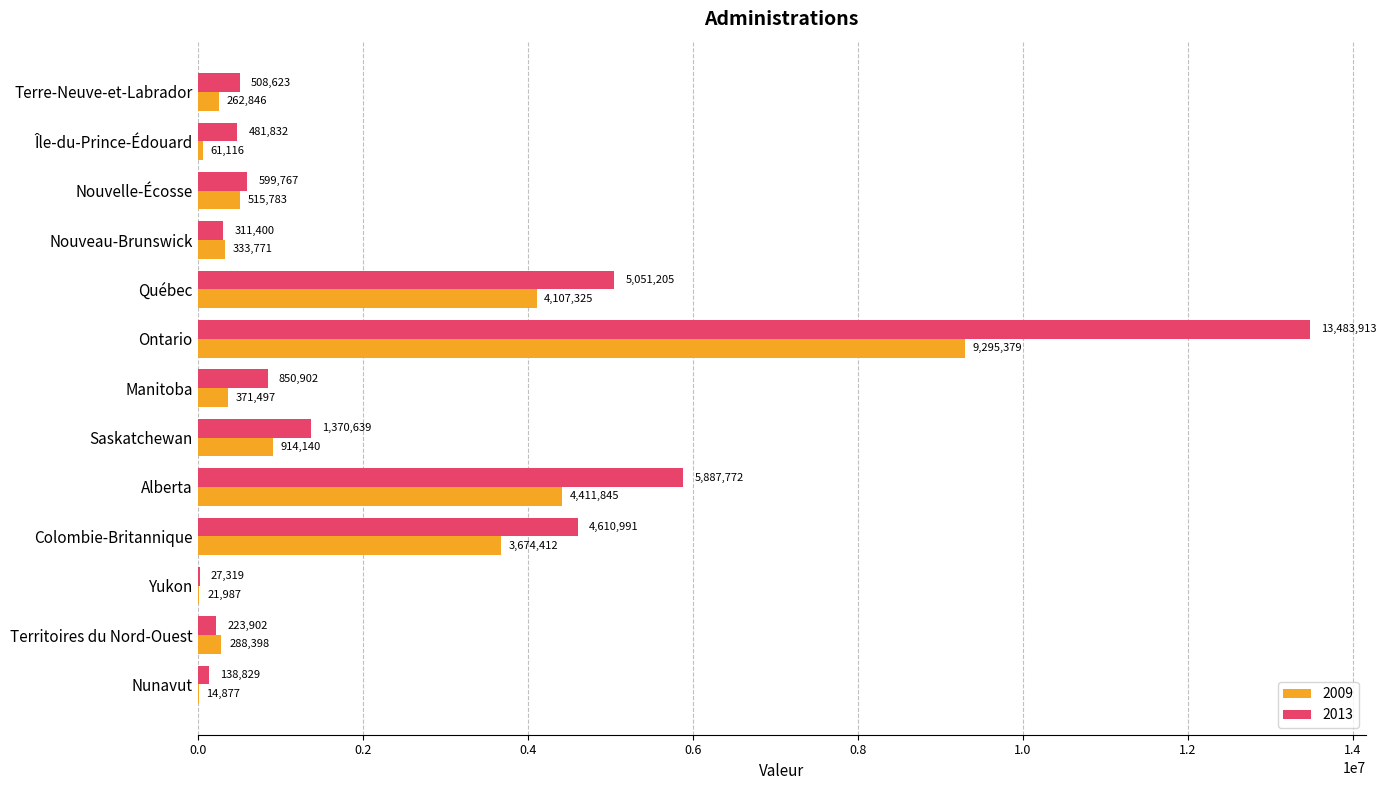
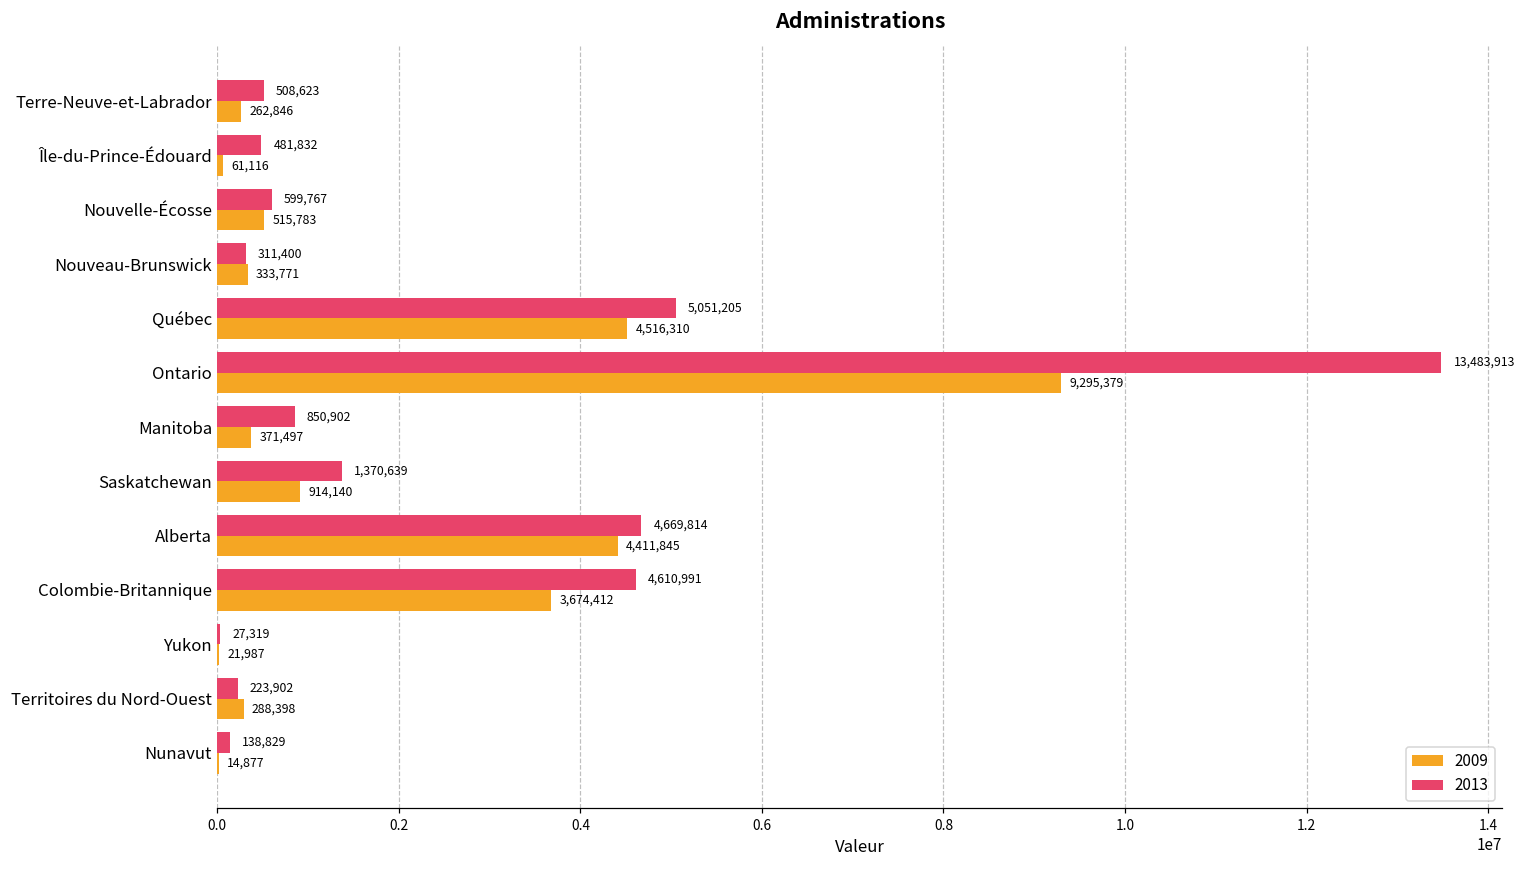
  {
    "2009": {
      "Terre-Neuve-et-Labrador": "262,846",
      "Île-du-Prince-Édouard": "61,116",
      "Nouvelle-Écosse": "515,783",
      "Nouveau-Brunswick": "333,771",
-     "Québec": "4,107,325",
+     "Québec": "4,516,310",
      "Ontario": "9,295,379",
      "Manitoba": "371,497",
      "Saskatchewan": "914,140",
      "Alberta": "4,411,845",
      "Colombie-Britannique": "3,674,412",
      "Yukon": "21,987",
      "Territoires du Nord-Ouest": "288,398",
      "Nunavut": "14,877"
    },
    "2013": {
      "Terre-Neuve-et-Labrador": "508,623",
      "Île-du-Prince-Édouard": "481,832",
      "Nouvelle-Écosse": "599,767",
      "Nouveau-Brunswick": "311,400",
      "Québec": "5,051,205",
      "Ontario": "13,483,913",
      "Manitoba": "850,902",
      "Saskatchewan": "1,370,639",
-     "Alberta": "5,887,772",
+     "Alberta": "4,669,814",
      "Colombie-Britannique": "4,610,991",
      "Yukon": "27,319",
      "Territoires du Nord-Ouest": "223,902",
      "Nunavut": "138,829"
    }
  }
